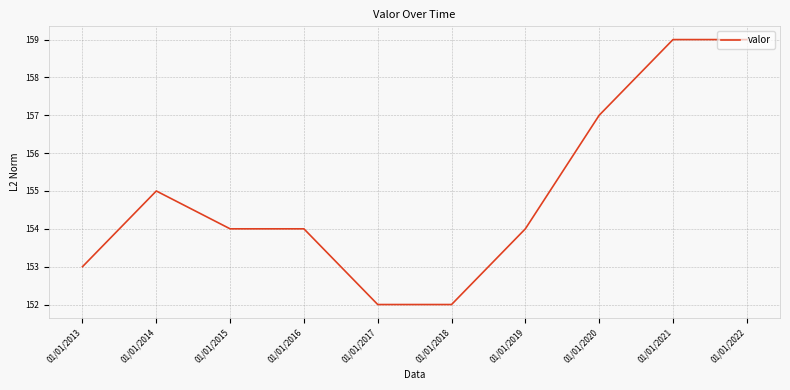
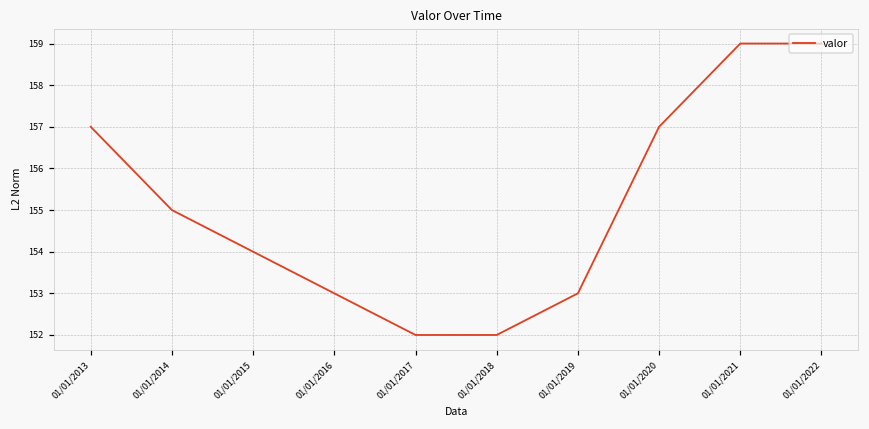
  {
-   "01/01/2013": 153,
+   "01/01/2013": 157,
    "01/01/2014": 155,
    "01/01/2015": 154,
-   "01/01/2016": 154,
+   "01/01/2016": 153,
    "01/01/2017": 152,
    "01/01/2018": 152,
-   "01/01/2019": 154,
+   "01/01/2019": 153,
    "01/01/2020": 157,
    "01/01/2021": 159
  }
